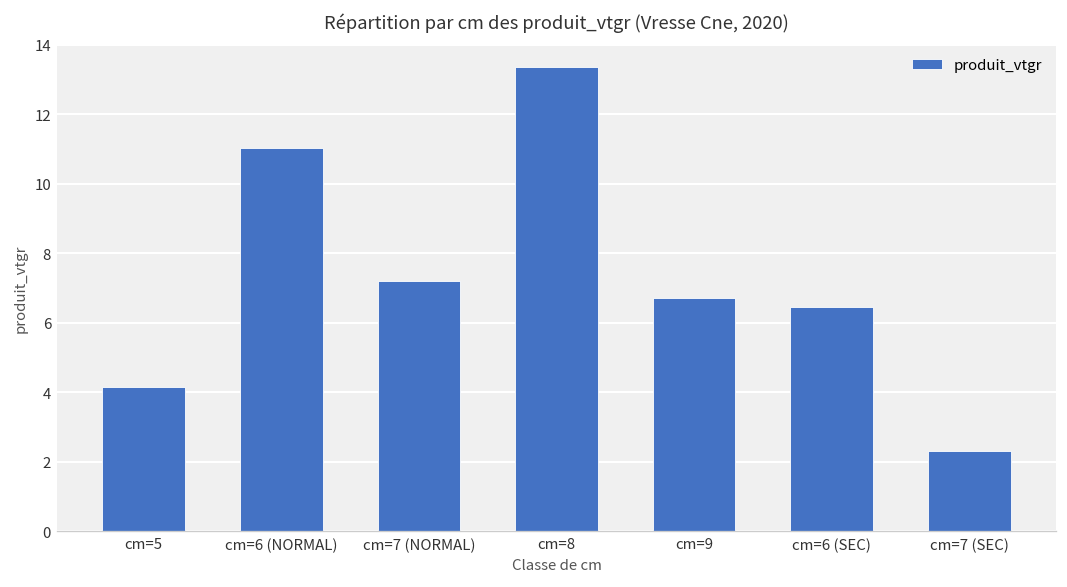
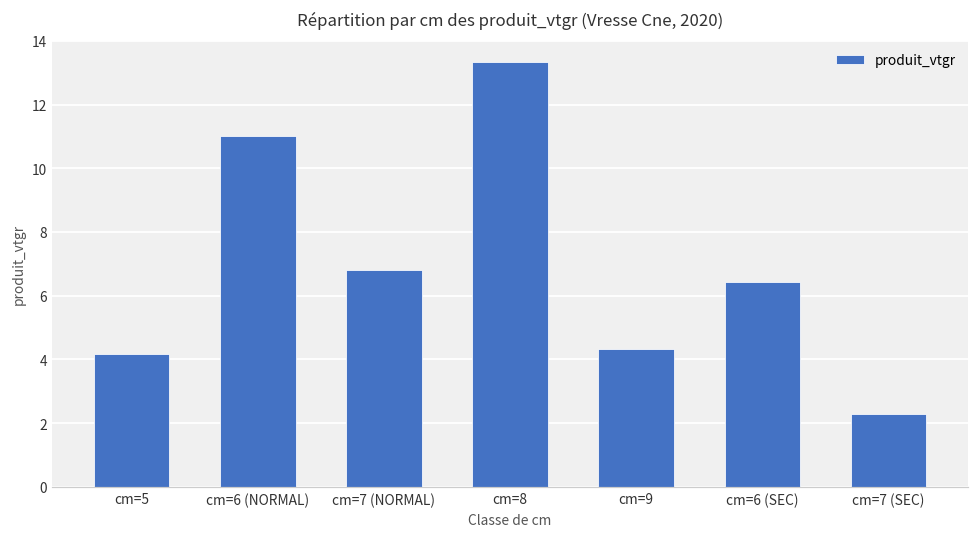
  {
    "cm=5": 4.2,
    "cm=6 (NORMAL)": 11.0,
-   "cm=7 (NORMAL)": 7.2,
+   "cm=7 (NORMAL)": 6.8,
    "cm=8": 13.3,
-   "cm=9": 6.7,
+   "cm=9": 4.3,
    "cm=6 (SEC)": 6.4,
    "cm=7 (SEC)": 2.3
  }
